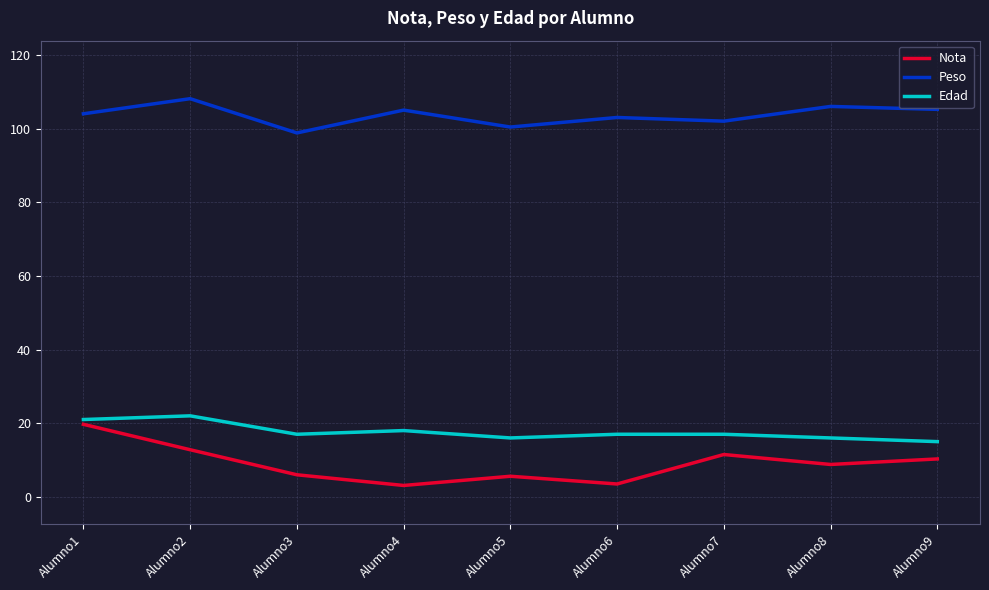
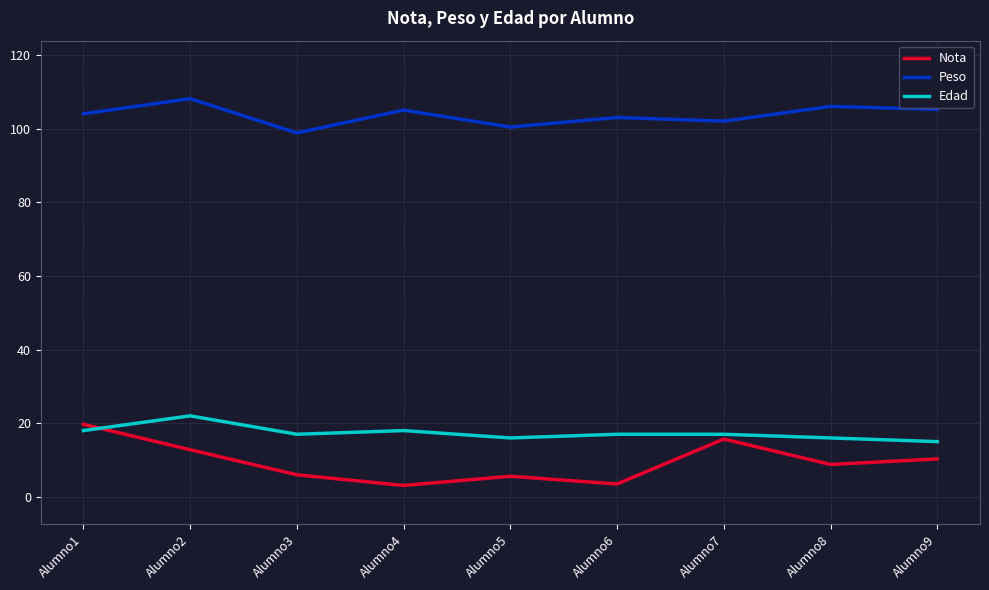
  {
    "Nota": {
      "Alumno1": 20,
      "Alumno2": 13,
      "Alumno3": 6,
      "Alumno4": 3,
      "Alumno5": 6,
      "Alumno6": 4,
-     "Alumno7": 12,
+     "Alumno7": 16,
      "Alumno8": 9,
      "Alumno9": 10
    },
    "Peso": {
      "Alumno1": 104,
      "Alumno2": 108,
      "Alumno3": 99,
      "Alumno4": 105,
      "Alumno5": 100,
      "Alumno6": 103,
      "Alumno7": 102,
      "Alumno8": 106,
      "Alumno9": 105
    },
    "Edad": {
-     "Alumno1": 21,
+     "Alumno1": 18,
      "Alumno2": 22,
      "Alumno3": 17,
      "Alumno4": 18,
      "Alumno5": 16,
      "Alumno6": 17,
      "Alumno7": 17,
      "Alumno8": 16,
      "Alumno9": 15
    }
  }
